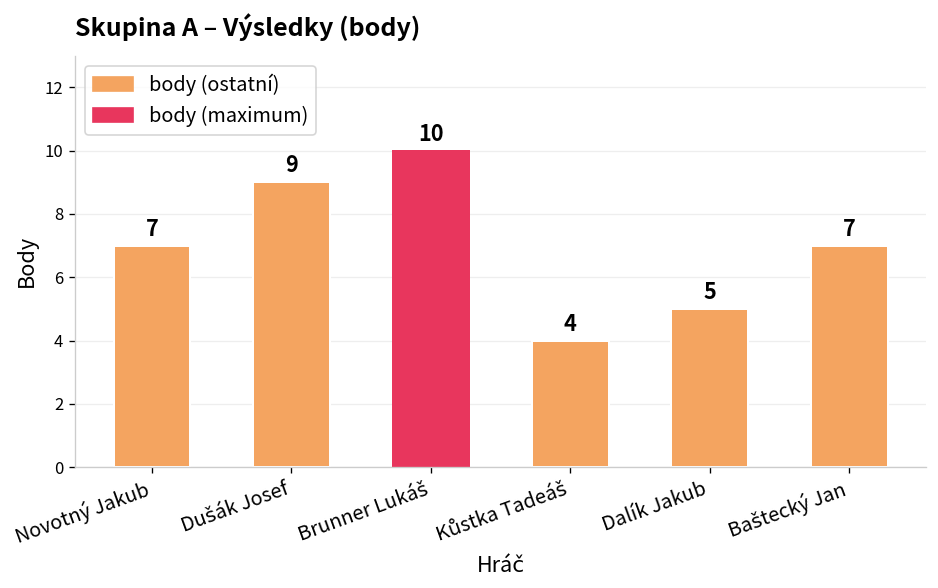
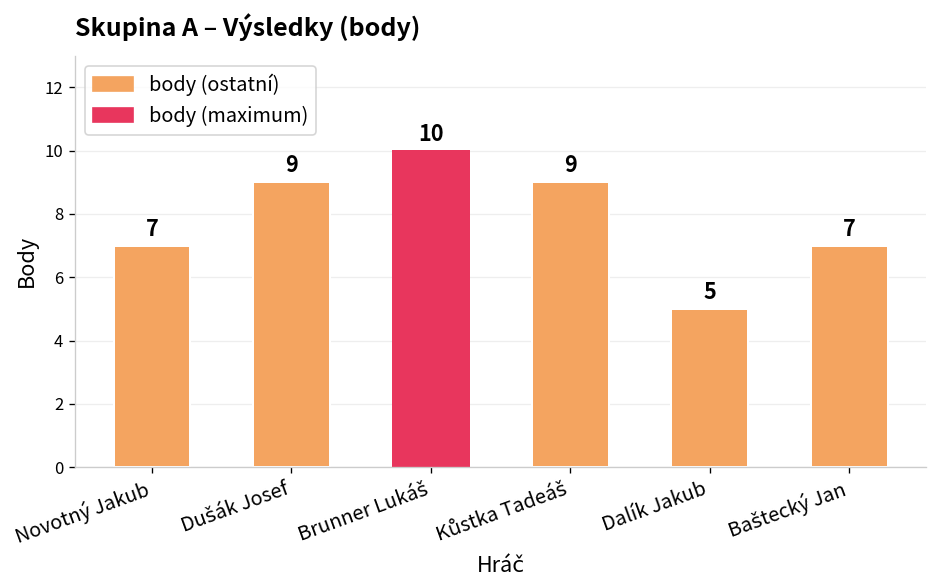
  {
    "Novotný Jakub": 7,
    "Dušák Josef": 9,
    "Brunner Lukáš": 10,
-   "Kůstka Tadeáš": 4,
+   "Kůstka Tadeáš": 9,
    "Dalík Jakub": 5,
    "Baštecký Jan": 7
  }
